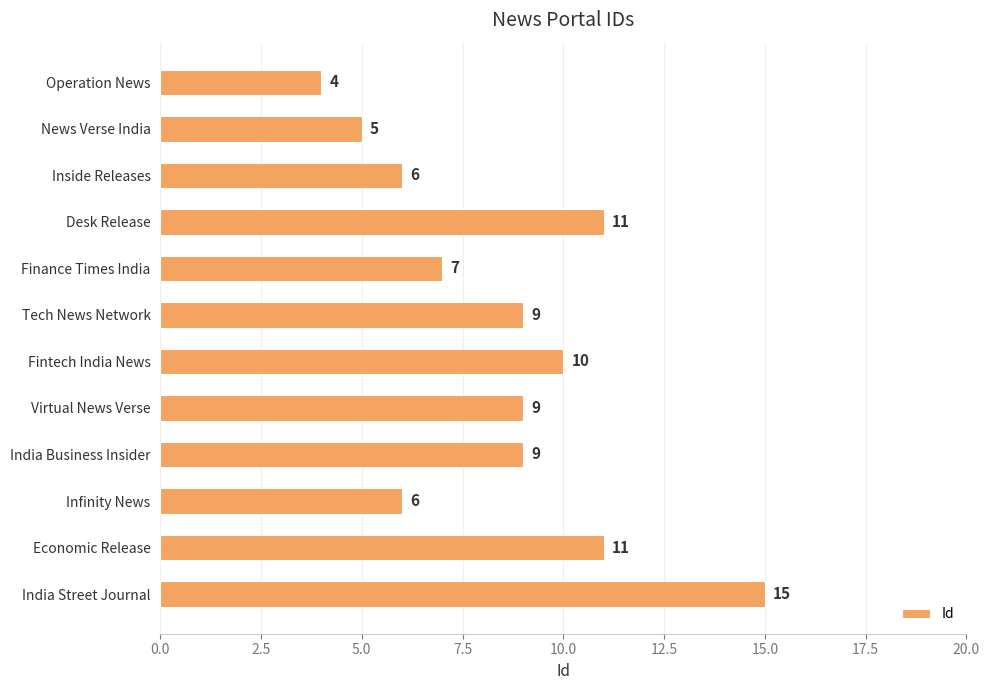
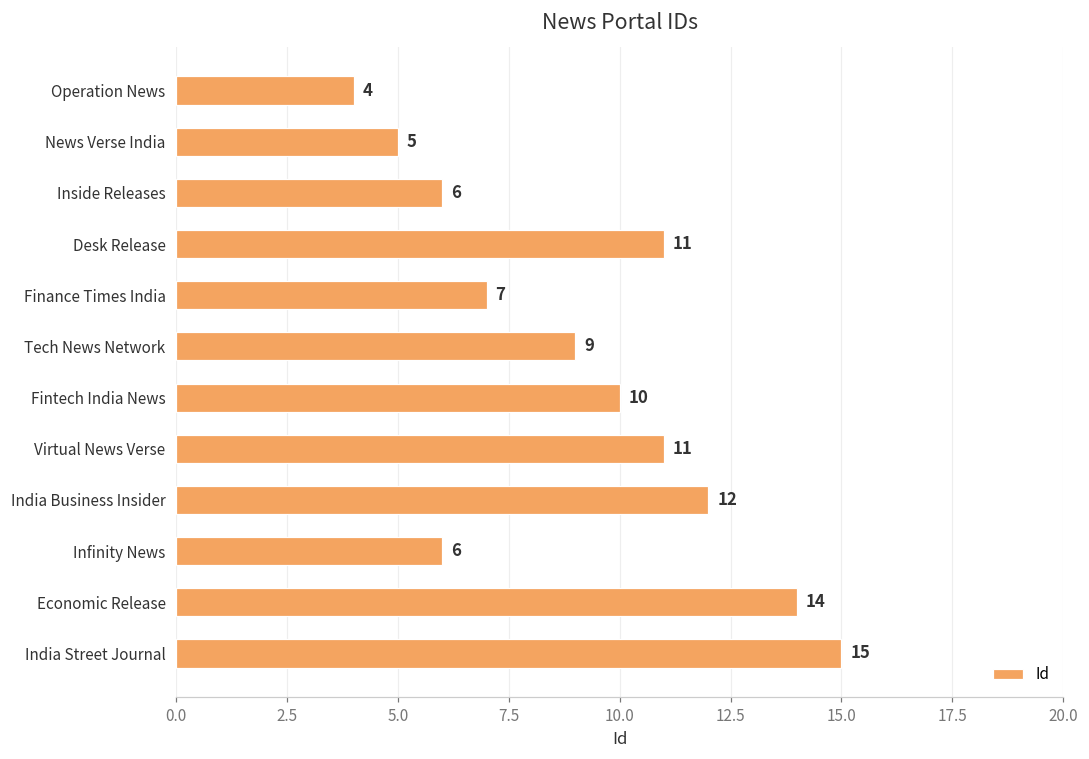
  {
    "Operation News": 4,
    "News Verse India": 5,
    "Inside Releases": 6,
    "Desk Release": 11,
    "Finance Times India": 7,
    "Tech News Network": 9,
    "Fintech India News": 10,
-   "Virtual News Verse": 9,
-   "India Business Insider": 9,
+   "Virtual News Verse": 11,
+   "India Business Insider": 12,
    "Infinity News": 6,
-   "Economic Release": 11,
+   "Economic Release": 14,
    "India Street Journal": 15
  }
